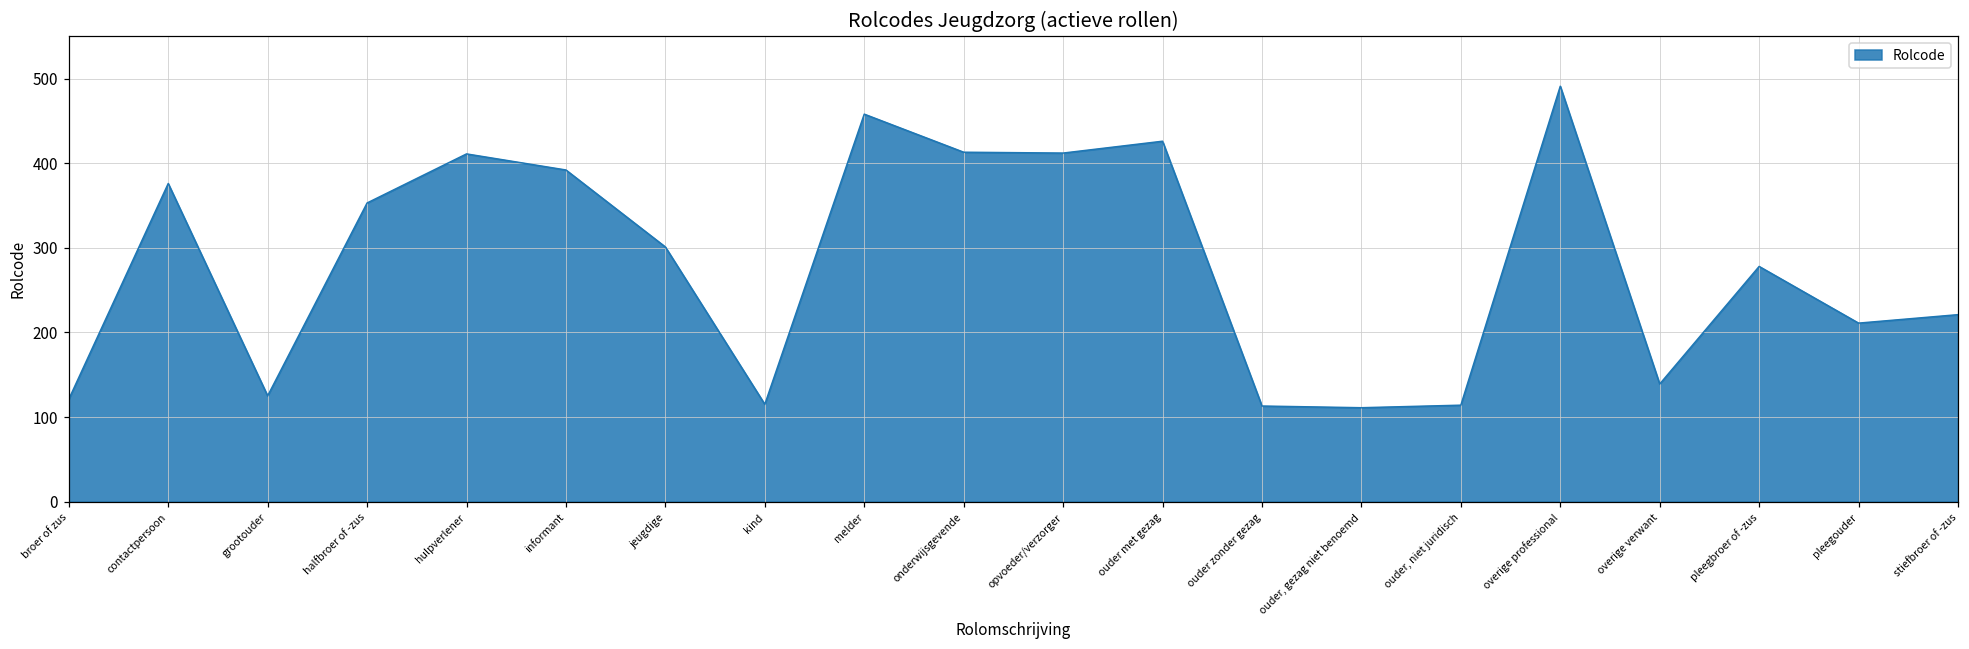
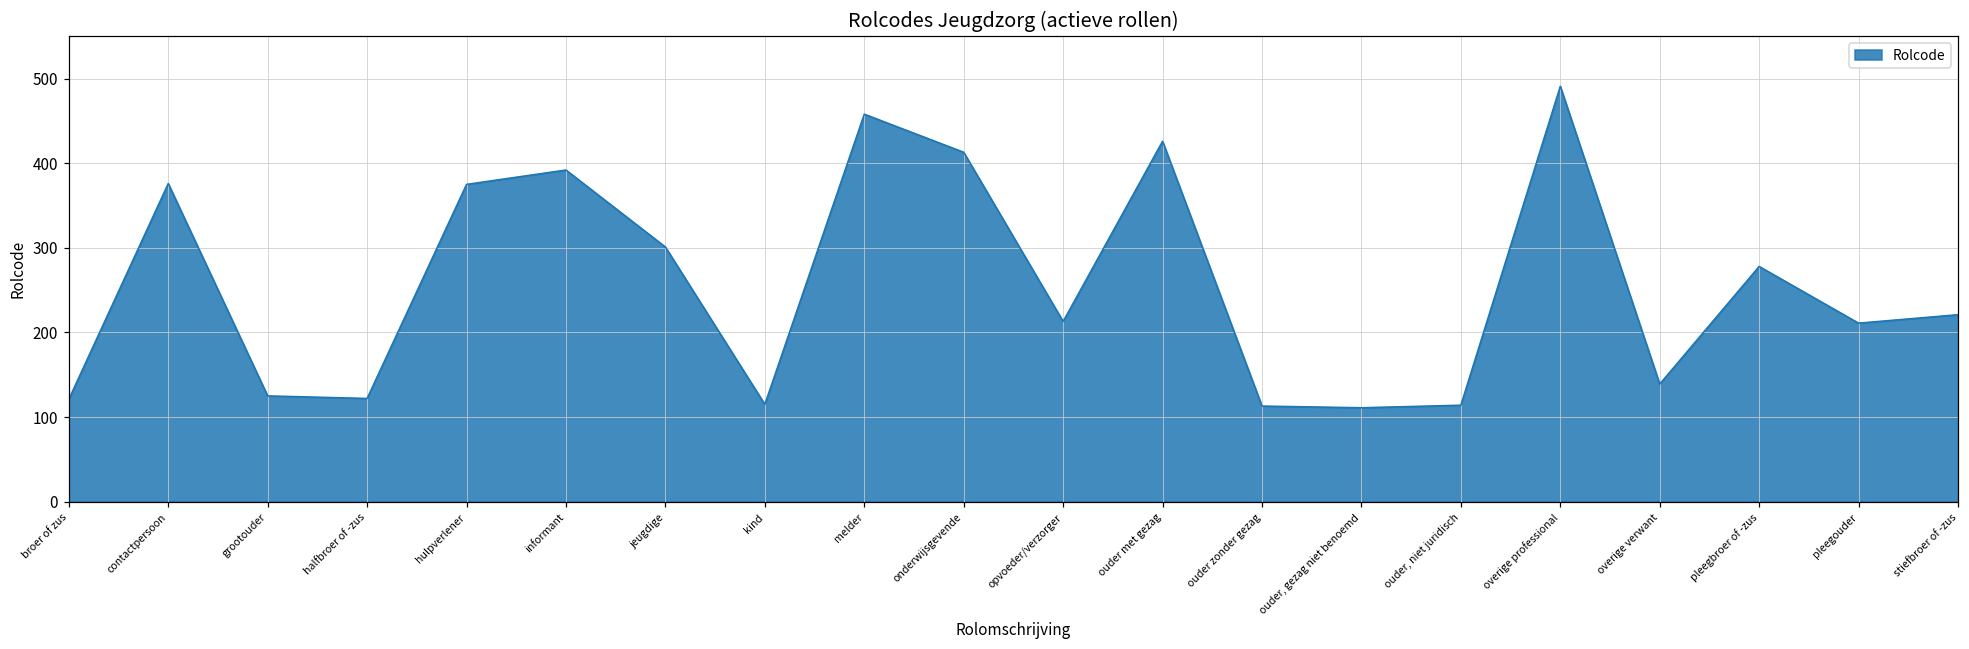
  {
    "broer of zus": 120,
    "contactpersoon": 380,
    "grootouder": 130,
-   "halfbroer of -zus": 350,
-   "hulpverlener": 410,
+   "halfbroer of -zus": 120,
+   "hulpverlener": 380,
    "informant": 390,
    "jeugdige": 300,
    "kind": 120,
    "melder": 460,
    "onderwijsgevende": 410,
-   "opvoeder/verzorger": 410,
+   "opvoeder/verzorger": 210,
    "ouder met gezag": 430,
    "ouder zonder gezag": 110,
    "ouder, gezag niet benoemd": 110,
    "ouder, niet juridisch": 110,
    "overige professional": 490,
    "overige verwant": 140,
    "pleegbroer of -zus": 280,
    "pleegouder": 210,
    "stiefbroer of -zus": 220
  }
